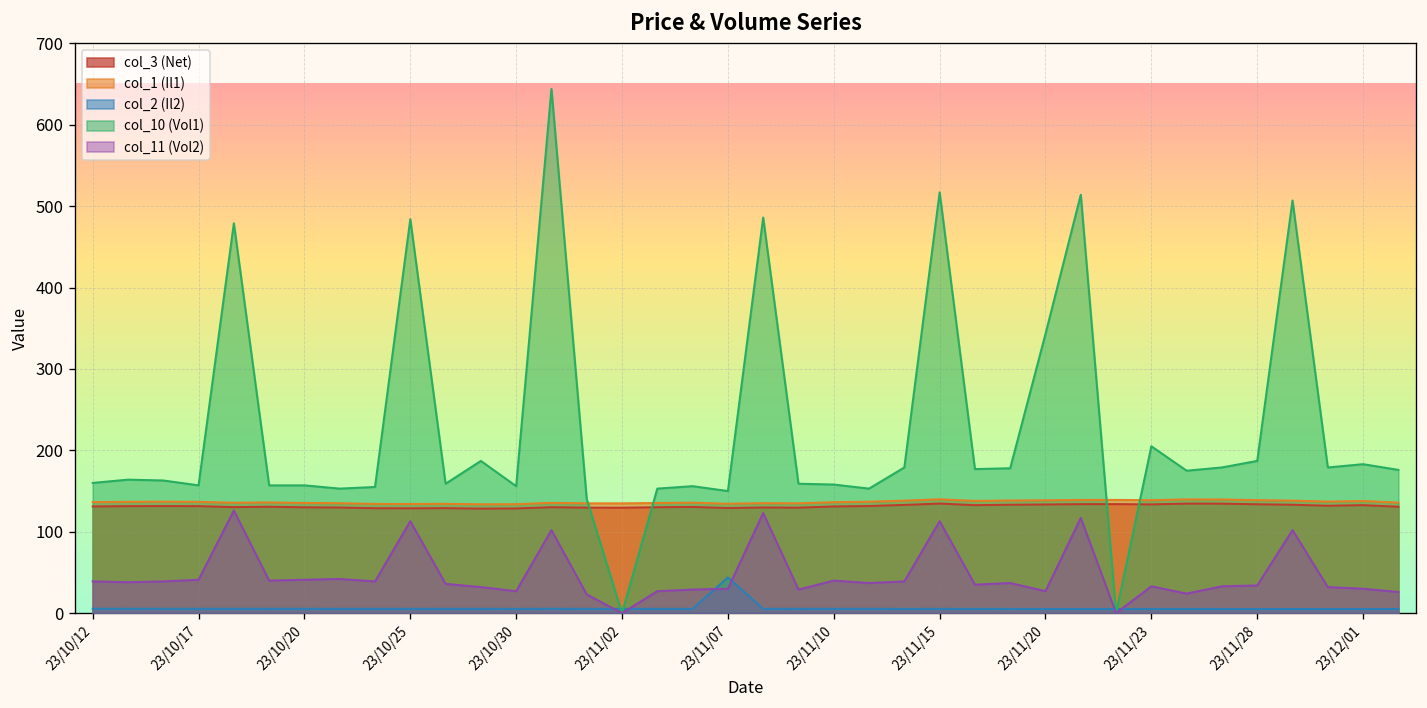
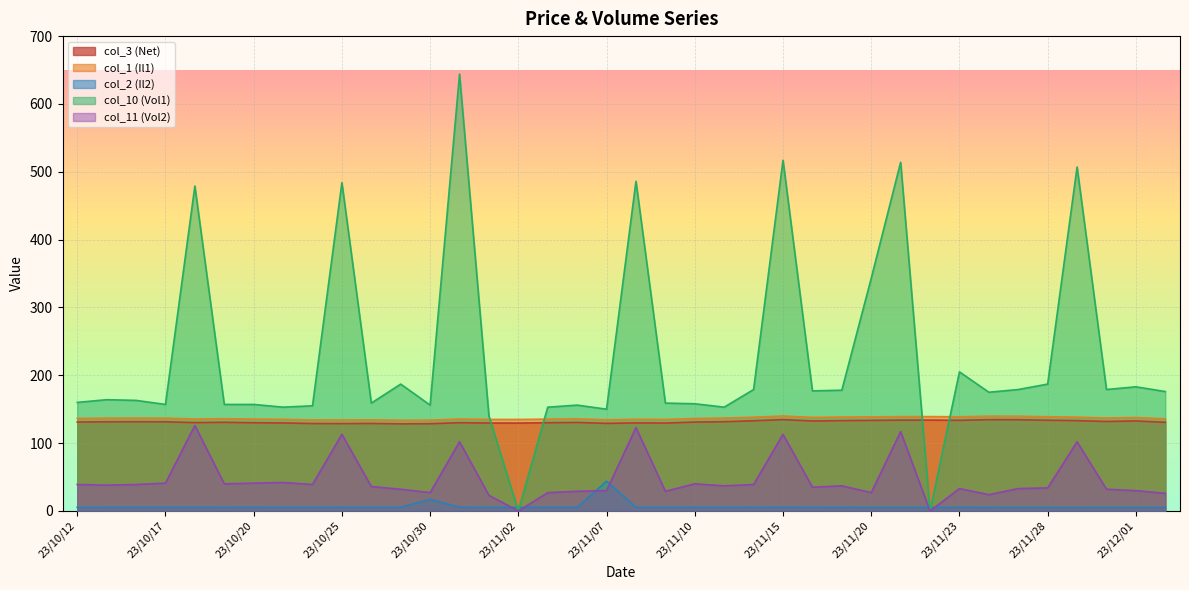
  {
    "col_3 (Net)": {
      "23/10/12": 130,
      "23/10/17": 130,
      "23/10/20": 130,
      "23/10/25": 130,
      "23/10/30": 130,
      "23/11/02": 130,
      "23/11/07": 130,
      "23/11/10": 130,
      "23/11/15": 130,
      "23/11/20": 130,
      "23/11/23": 130,
      "23/11/28": 130,
      "23/12/01": 130
    },
    "col_1 (Il1)": {
      "23/10/12": 140,
      "23/10/17": 140,
      "23/10/20": 140,
      "23/10/25": 130,
      "23/10/30": 130,
      "23/11/02": 130,
      "23/11/07": 130,
      "23/11/10": 140,
      "23/11/15": 140,
      "23/11/20": 140,
      "23/11/23": 140,
      "23/11/28": 140,
      "23/12/01": 140
    },
    "col_2 (Il2)": {
      "23/10/12": 10,
      "23/10/17": 10,
      "23/10/20": 10,
      "23/10/25": 10,
-     "23/10/30": 10,
+     "23/10/30": 20,
      "23/11/02": 10,
      "23/11/07": 40,
      "23/11/10": 10,
      "23/11/15": 10,
      "23/11/20": 10,
      "23/11/23": 10,
      "23/11/28": 10,
      "23/12/01": 10
    },
    "col_10 (Vol1)": {
      "23/10/12": 160,
      "23/10/17": 160,
      "23/10/20": 160,
      "23/10/25": 480,
      "23/10/30": 160,
      "23/11/07": 150,
      "23/11/10": 160,
      "23/11/15": 520,
      "23/11/20": 340,
      "23/11/23": 210,
      "23/11/28": 190,
      "23/12/01": 180
    },
    "col_11 (Vol2)": {
      "23/10/12": 40,
      "23/10/17": 40,
      "23/10/20": 40,
      "23/10/25": 110,
      "23/10/30": 30,
      "23/11/07": 30,
      "23/11/10": 40,
      "23/11/15": 110,
      "23/11/20": 30,
      "23/11/23": 30,
      "23/11/28": 30,
      "23/12/01": 30
    }
  }
